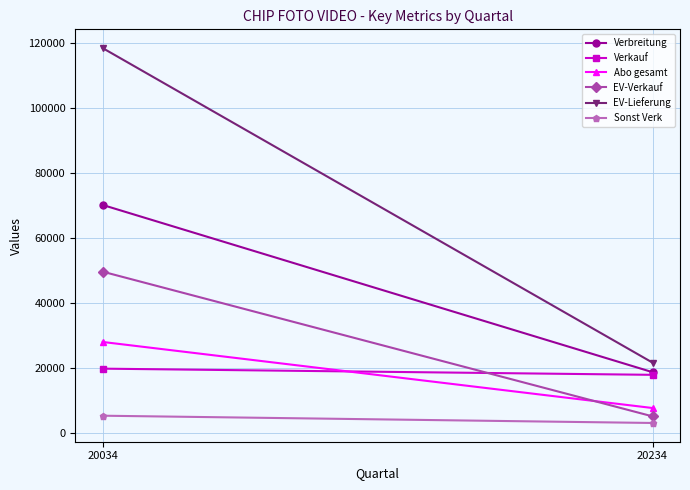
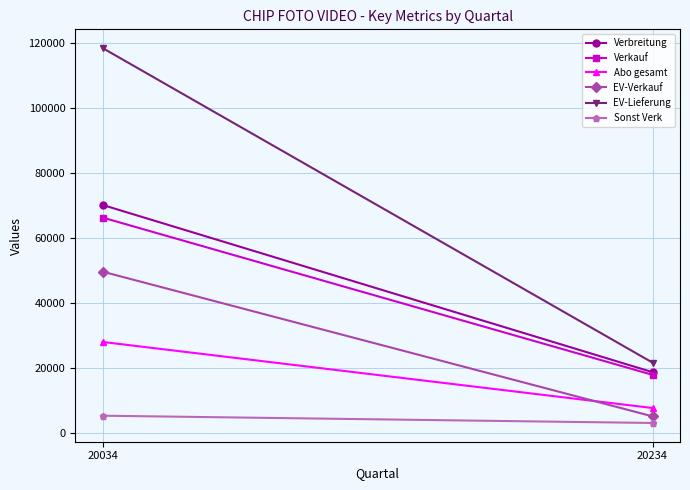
  {
    "Verkauf": {
-     "20034": 20000,
+     "20034": 66000,
      "20234": 18000
    },
    "Abo gesamt": {
      "20034": 28000,
      "20234": 8000
    }
  }
